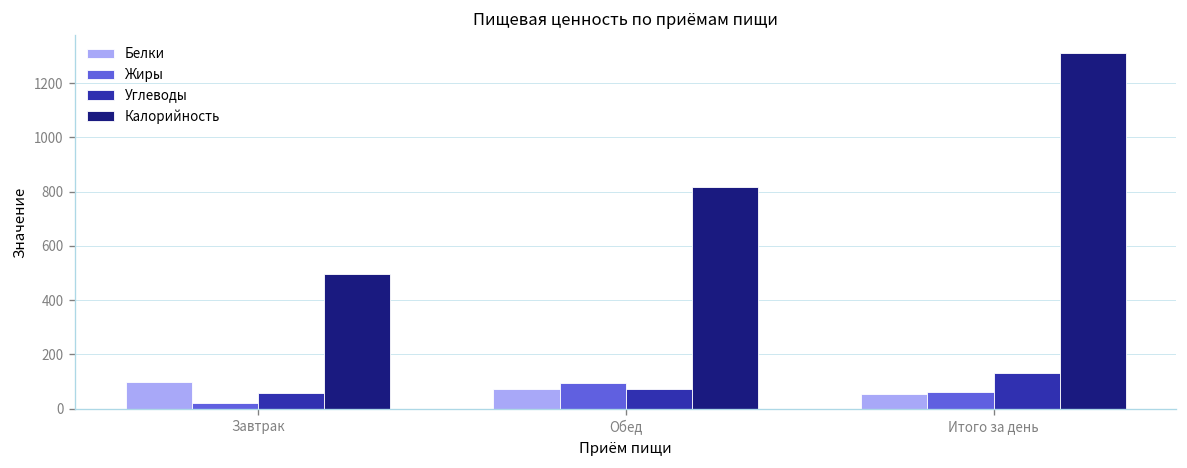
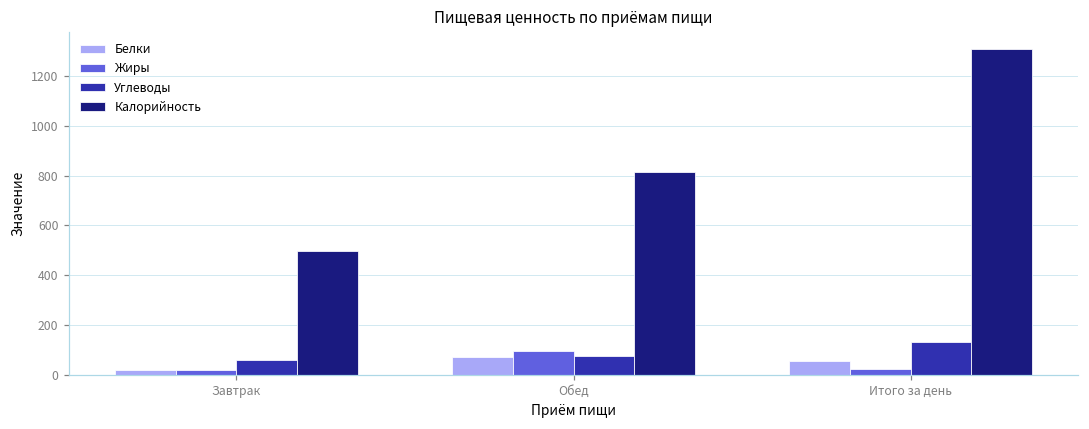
  {
    "Белки": {
-     "Завтрак": 100,
+     "Завтрак": 20,
      "Обед": 70,
      "Итого за день": 60
    },
    "Жиры": {
      "Завтрак": 20,
      "Обед": 100,
-     "Итого за день": 60
+     "Итого за день": 20
    }
  }
